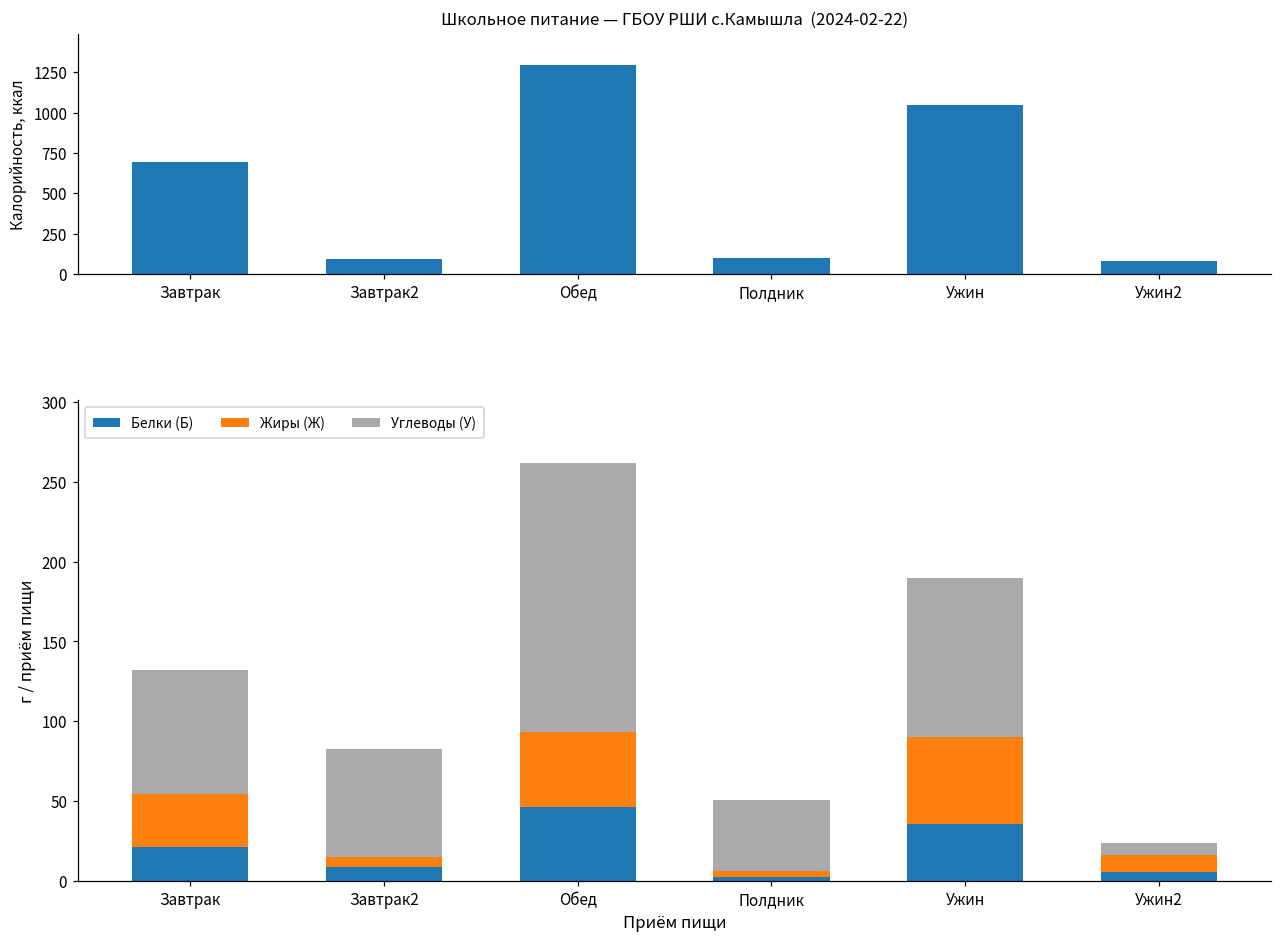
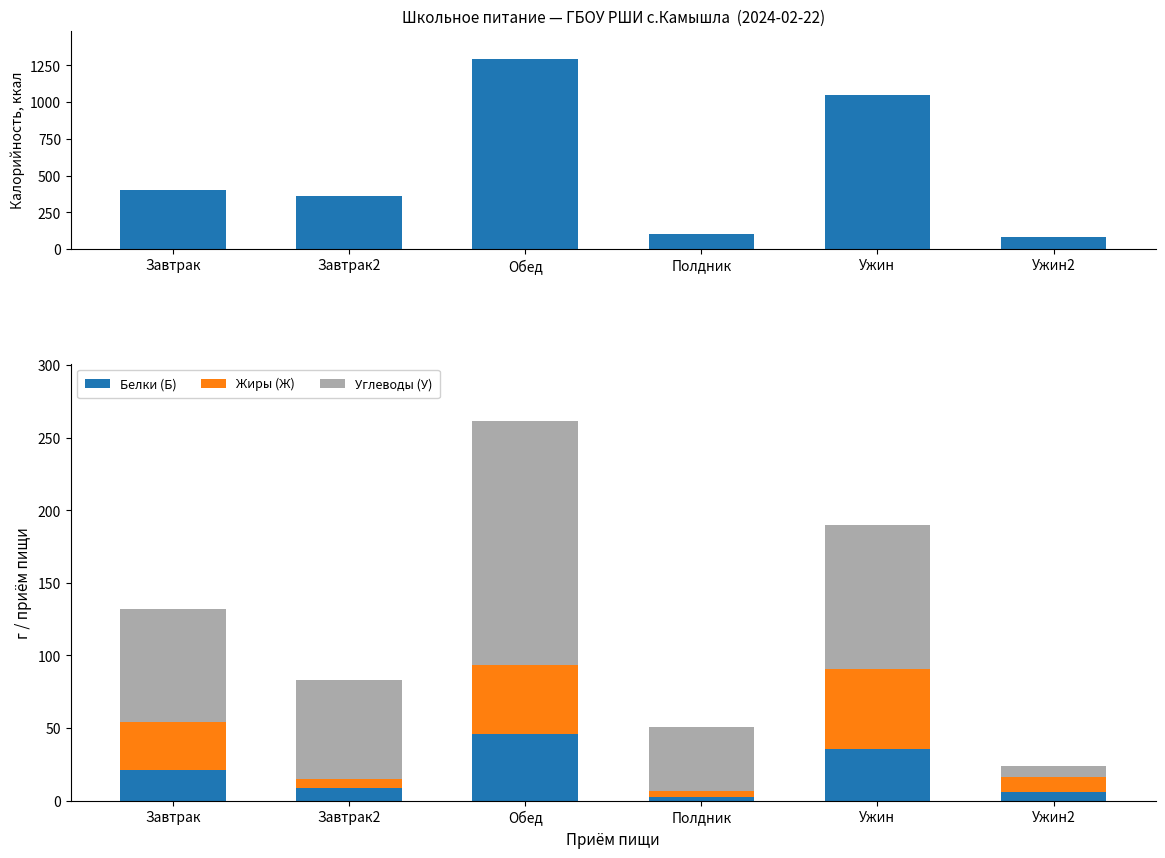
  {
    "Школьное питание — ГБОУ РШИ с.Камышла (2024-02-22)": {
-     "Завтрак": 690,
-     "Завтрак2": 100,
+     "Завтрак": 400,
+     "Завтрак2": 360,
      "Обед": 1290,
      "Полдник": 100,
      "Ужин": 1050,
      "Ужин2": 80
    }
  }
